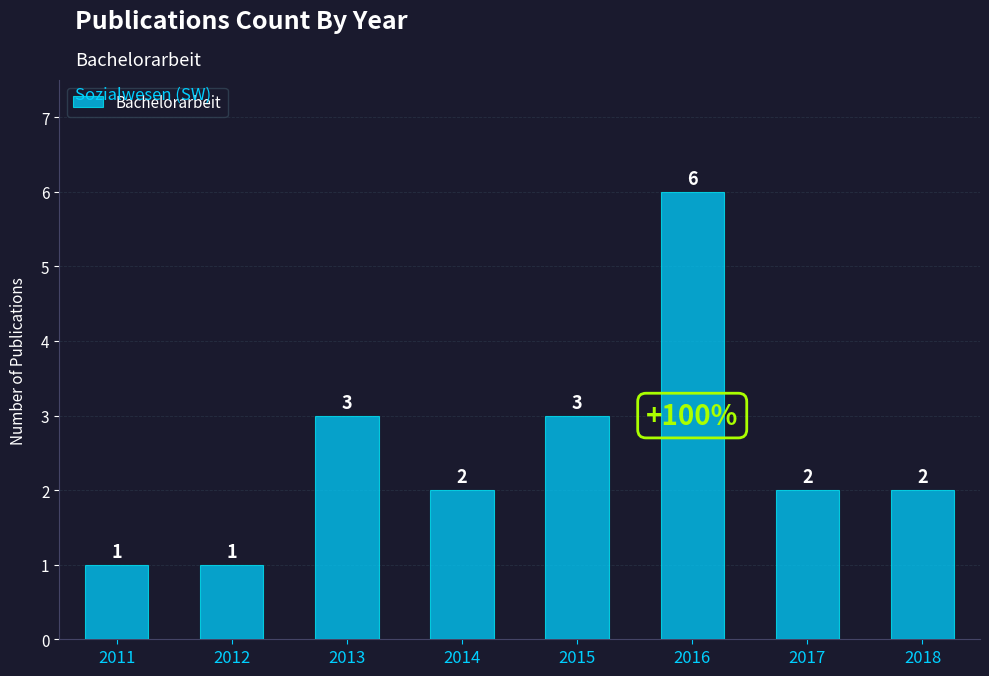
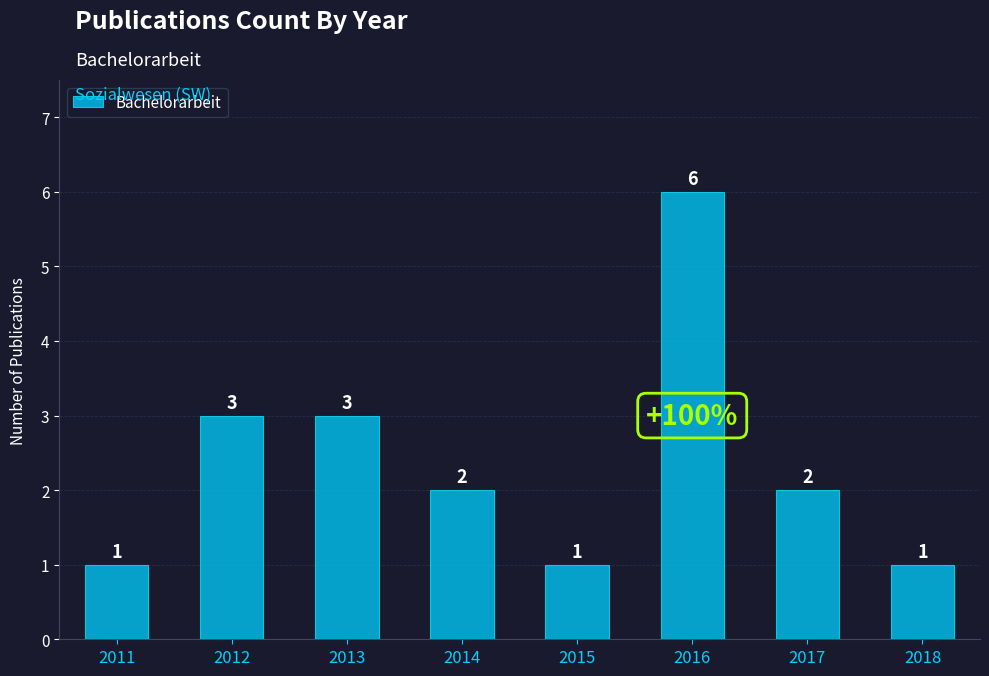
  {
    "2011": 1,
-   "2012": 1,
+   "2012": 3,
    "2013": 3,
    "2014": 2,
-   "2015": 3,
+   "2015": 1,
    "2016": 6,
    "2017": 2,
-   "2018": 2
+   "2018": 1
  }
